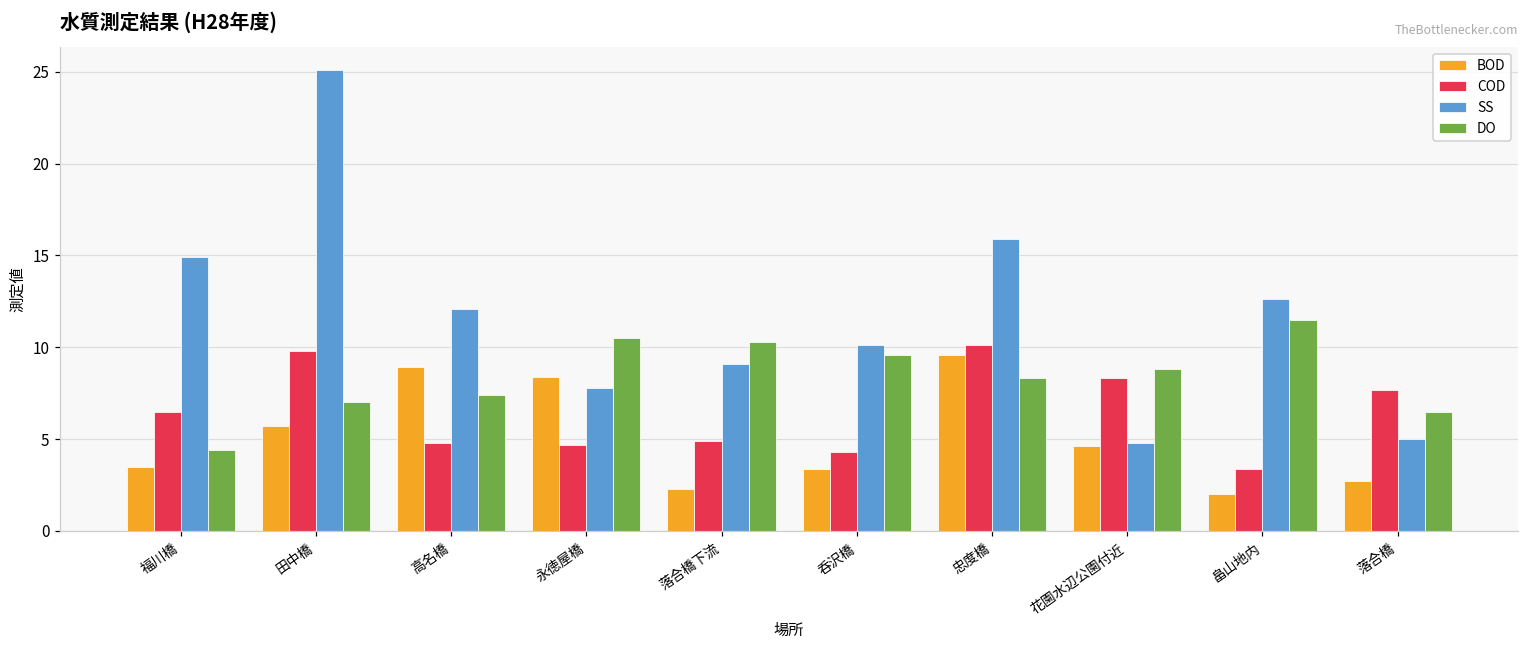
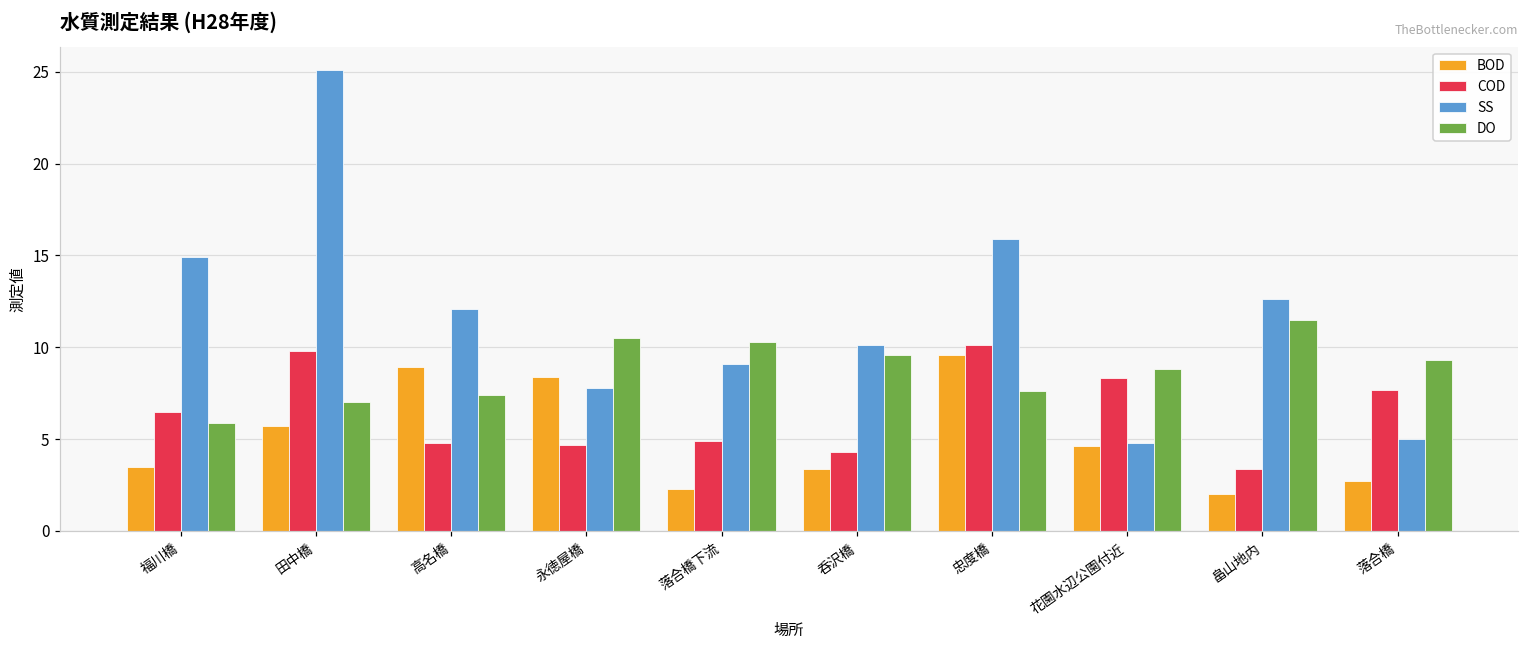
  {
    "BOD": {
      "福川橋": 3.5,
      "田中橋": 5.7,
      "高名橋": 8.9,
      "永徳屋橋": 8.4,
      "落合橋下流": 2.3,
      "呑沢橋": 3.4,
      "忠度橋": 9.6,
      "花園水辺公園付近": 4.6,
      "畠山地内": 2.0,
      "落合橋": 2.7
    },
    "COD": {
      "福川橋": 6.5,
      "田中橋": 9.8,
      "高名橋": 4.8,
      "永徳屋橋": 4.7,
      "落合橋下流": 4.9,
      "呑沢橋": 4.3,
      "忠度橋": 10.1,
      "花園水辺公園付近": 8.3,
      "畠山地内": 3.4,
      "落合橋": 7.7
    },
    "SS": {
      "福川橋": 14.9,
      "田中橋": 25.1,
      "高名橋": 12.1,
      "永徳屋橋": 7.8,
      "落合橋下流": 9.1,
      "呑沢橋": 10.1,
      "忠度橋": 15.9,
      "花園水辺公園付近": 4.8,
      "畠山地内": 12.6,
      "落合橋": 5.0
    },
    "DO": {
-     "福川橋": 4.4,
+     "福川橋": 5.9,
      "田中橋": 7.0,
      "高名橋": 7.4,
      "永徳屋橋": 10.5,
      "落合橋下流": 10.3,
      "呑沢橋": 9.6,
-     "忠度橋": 8.3,
+     "忠度橋": 7.6,
      "花園水辺公園付近": 8.8,
      "畠山地内": 11.5,
-     "落合橋": 6.5
+     "落合橋": 9.3
    }
  }
